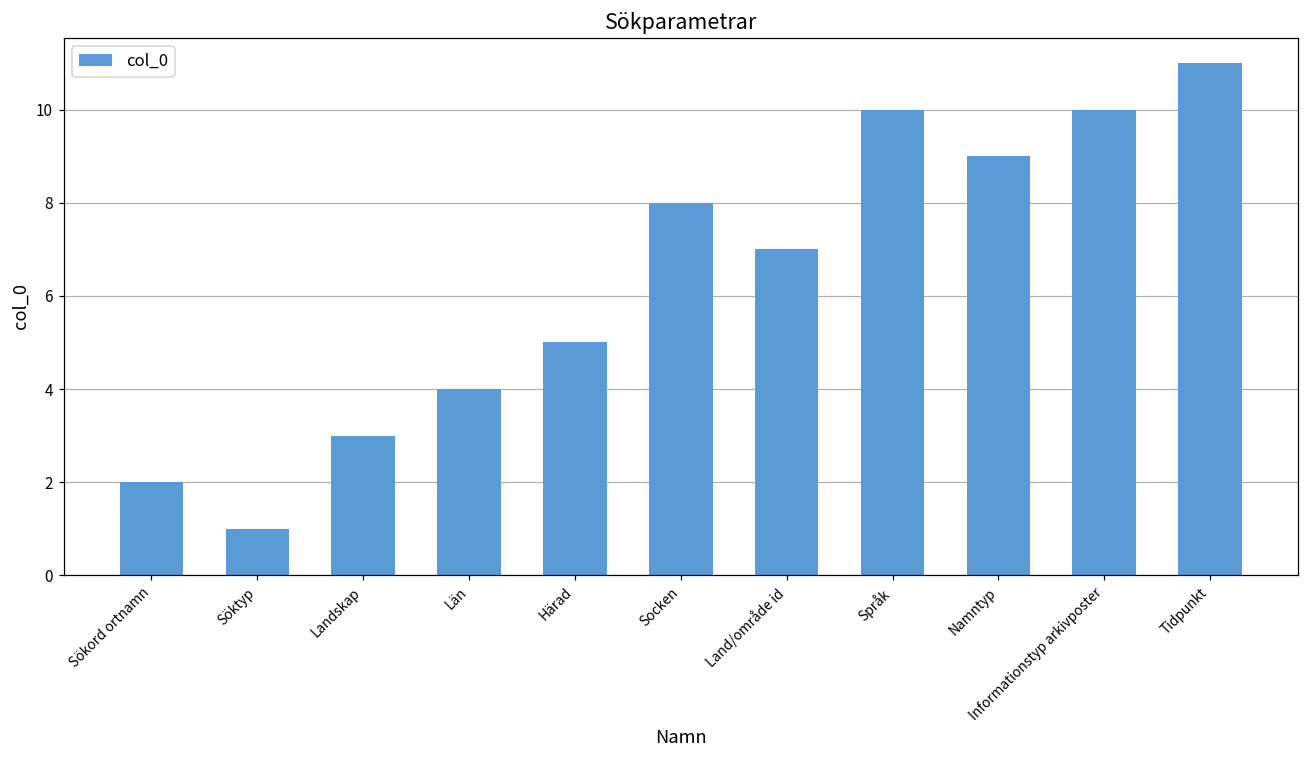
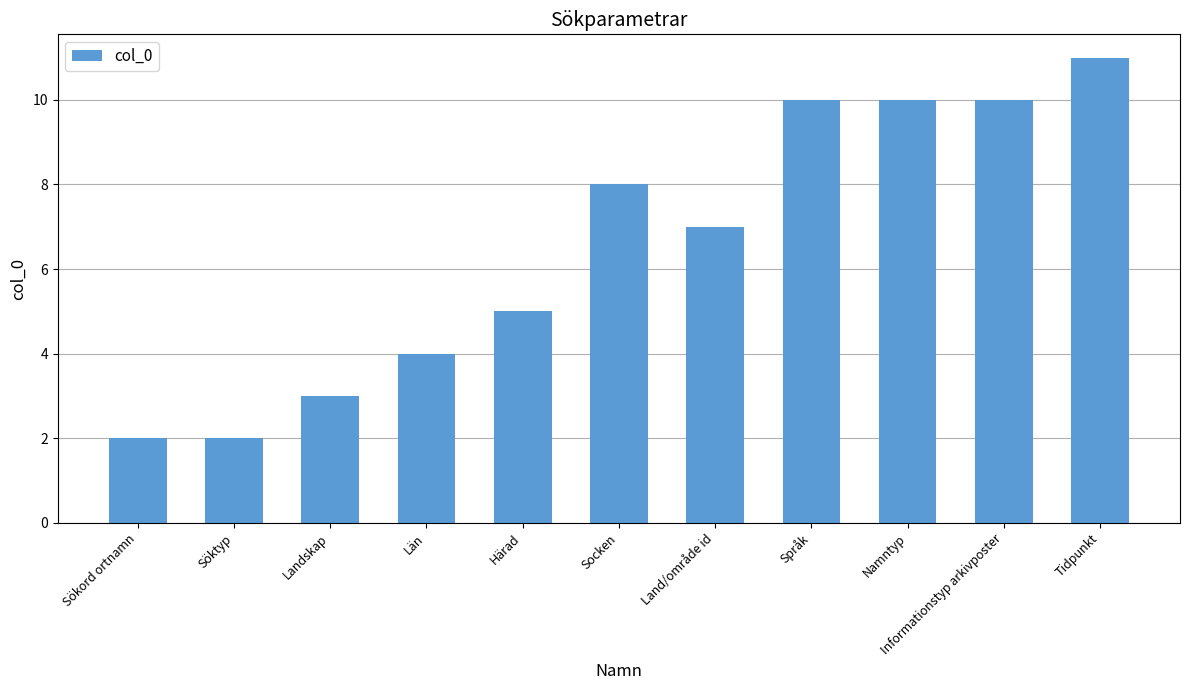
  {
    "Sökord ortnamn": 2,
-   "Söktyp": 1,
+   "Söktyp": 2,
    "Landskap": 3,
    "Län": 4,
    "Härad": 5,
    "Socken": 8,
    "Land/område id": 7,
    "Språk": 10,
-   "Namntyp": 9,
+   "Namntyp": 10,
    "Informationstyp arkivposter": 10,
    "Tidpunkt": 11
  }
